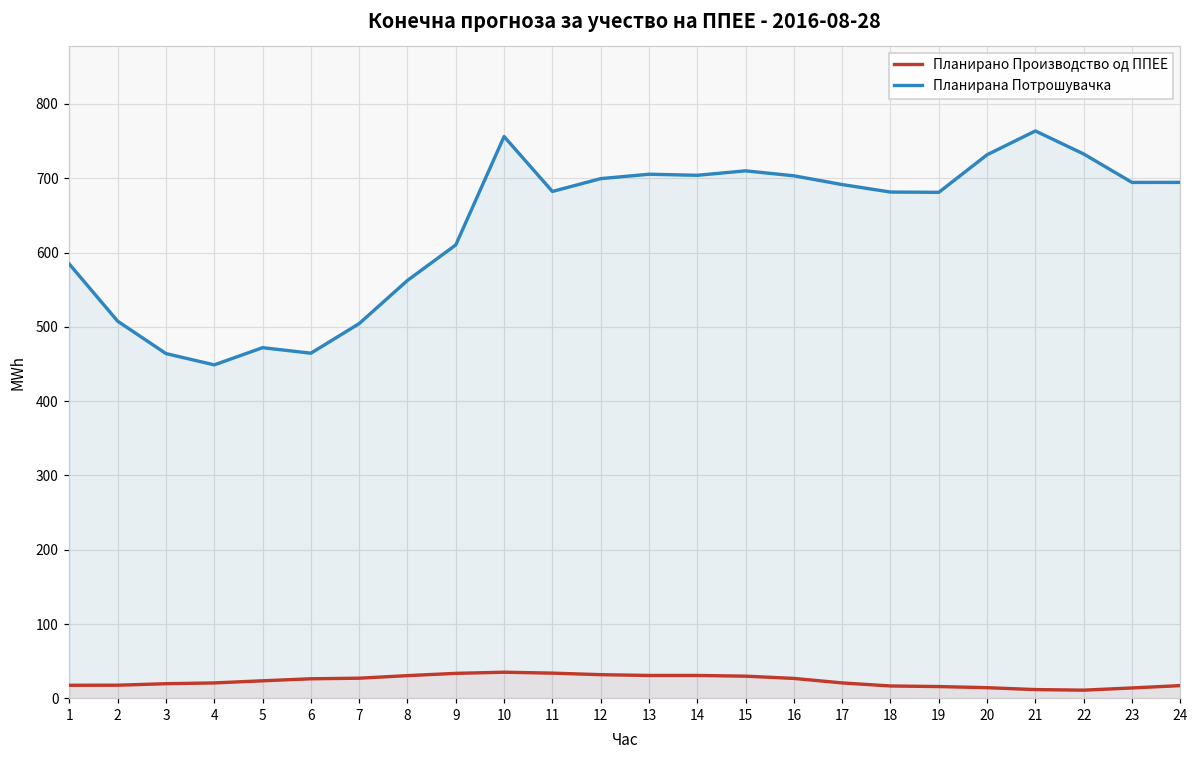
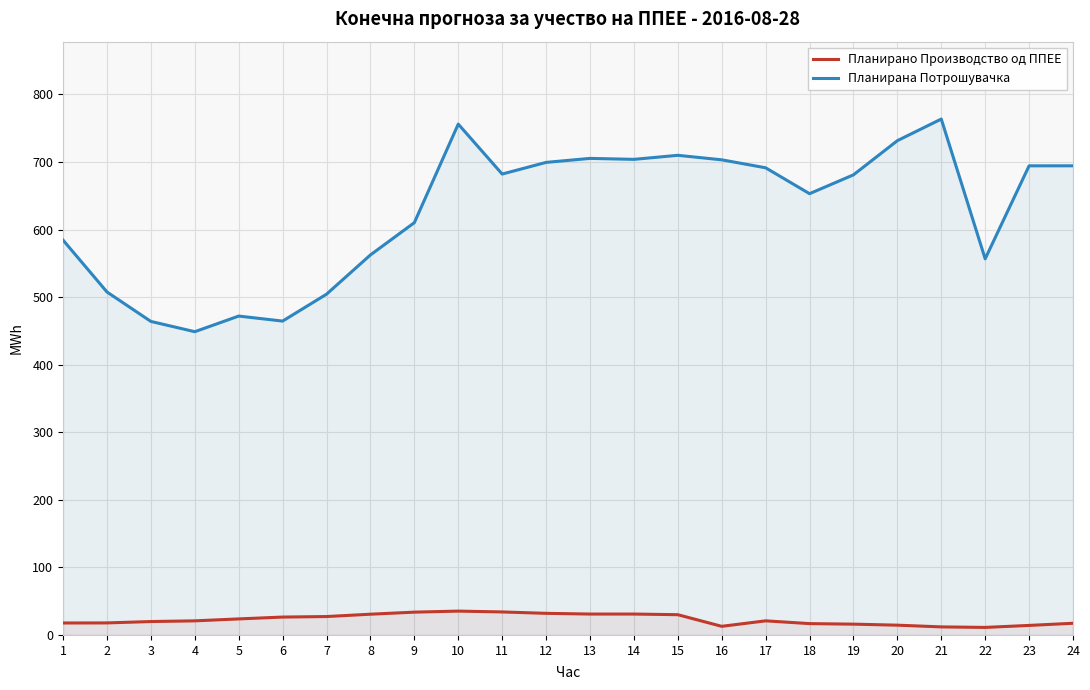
  {
    "Планирано Производство од ППЕЕ": {
      "1": 20,
      "2": 20,
      "3": 20,
      "4": 20,
      "5": 20,
      "6": 30,
      "7": 30,
      "8": 30,
      "9": 30,
      "10": 40,
      "11": 30,
      "12": 30,
      "13": 30,
      "14": 30,
      "15": 30,
-     "16": 30,
+     "16": 10,
      "17": 20,
      "18": 20,
      "19": 20,
      "20": 10,
      "21": 10,
      "22": 10,
      "23": 10,
      "24": 20
    },
    "Планирана Потрошувачка": {
      "1": 580,
      "2": 510,
      "3": 460,
      "4": 450,
      "5": 470,
      "6": 460,
      "7": 500,
      "8": 560,
      "9": 610,
      "10": 760,
      "11": 680,
      "12": 700,
      "13": 710,
      "14": 700,
      "15": 710,
      "16": 700,
      "17": 690,
-     "18": 680,
+     "18": 650,
      "19": 680,
      "20": 730,
      "21": 760,
-     "22": 730,
+     "22": 560,
      "23": 690,
      "24": 690
    }
  }
